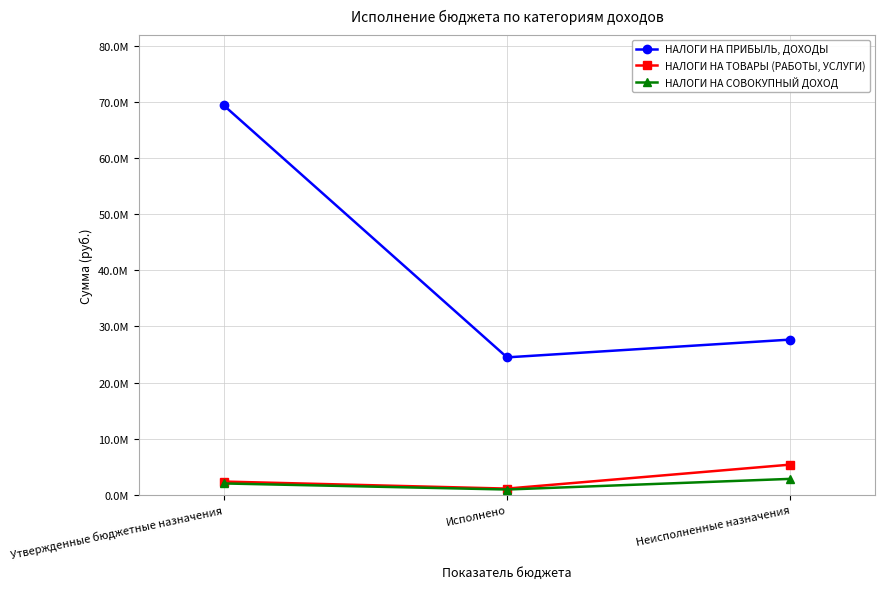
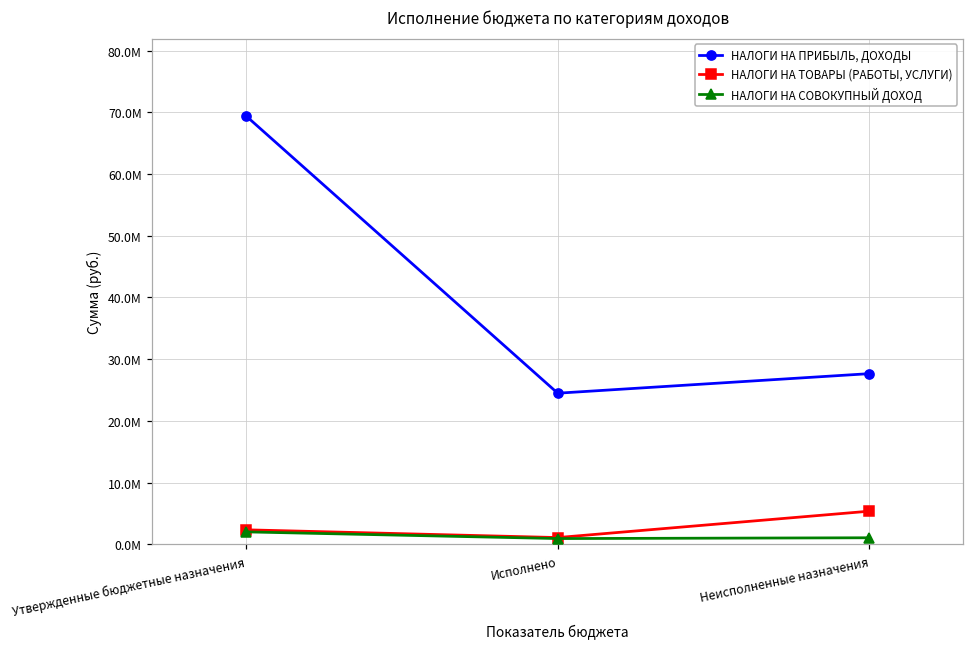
  {
    "НАЛОГИ НА ПРИБЫЛЬ, ДОХОДЫ": {
      "Утвержденные бюджетные назначения": 69000000,
      "Исполнено": 24000000,
      "Неисполненные назначения": 28000000
    },
    "НАЛОГИ НА ТОВАРЫ (РАБОТЫ, УСЛУГИ)": {
      "Неисполненные назначения": 5000000
    },
    "НАЛОГИ НА СОВОКУПНЫЙ ДОХОД": {
-     "Неисполненные назначения": 3000000
+     "Неисполненные назначения": 1000000
    }
  }
